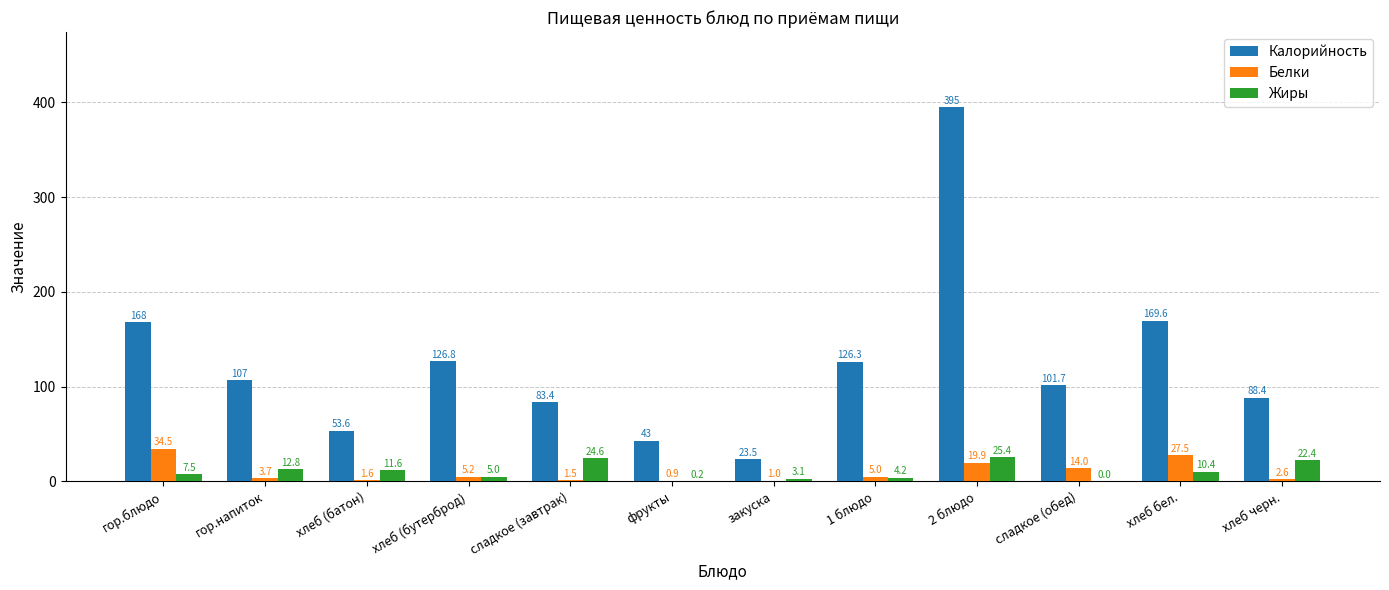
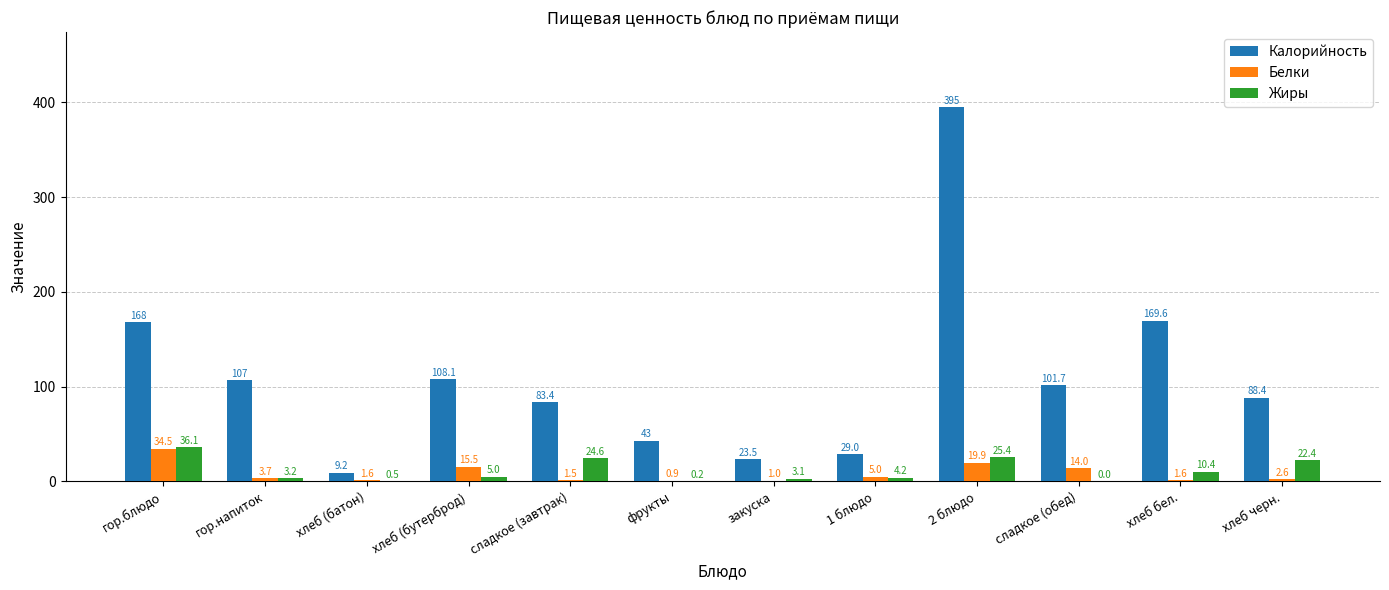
  {
    "Калорийность": {
      "гор.блюдо": 168,
      "гор.напиток": 107,
-     "хлеб (батон)": 53.6,
-     "хлеб (бутерброд)": 126.8,
+     "хлеб (батон)": 9.2,
+     "хлеб (бутерброд)": 108.1,
      "сладкое (завтрак)": 83.4,
      "фрукты": 43,
      "закуска": 23.5,
-     "1 блюдо": 126.3,
+     "1 блюдо": 29.0,
      "2 блюдо": 395,
      "сладкое (обед)": 101.7,
      "хлеб бел.": 169.6,
      "хлеб черн.": 88.4
    },
    "Белки": {
      "гор.блюдо": 34.5,
      "гор.напиток": 3.7,
      "хлеб (батон)": 1.6,
-     "хлеб (бутерброд)": 5.2,
+     "хлеб (бутерброд)": 15.5,
      "сладкое (завтрак)": 1.5,
      "фрукты": 0.9,
      "закуска": 1.0,
      "1 блюдо": 5.0,
      "2 блюдо": 19.9,
      "сладкое (обед)": 14.0,
-     "хлеб бел.": 27.5,
+     "хлеб бел.": 1.6,
      "хлеб черн.": 2.6
    },
    "Жиры": {
-     "гор.блюдо": 7.5,
-     "гор.напиток": 12.8,
-     "хлеб (батон)": 11.6,
+     "гор.блюдо": 36.1,
+     "гор.напиток": 3.2,
+     "хлеб (батон)": 0.5,
      "хлеб (бутерброд)": 5.0,
      "сладкое (завтрак)": 24.6,
      "фрукты": 0.2,
      "закуска": 3.1,
      "1 блюдо": 4.2,
      "2 блюдо": 25.4,
      "сладкое (обед)": 0.0,
      "хлеб бел.": 10.4,
      "хлеб черн.": 22.4
    }
  }
